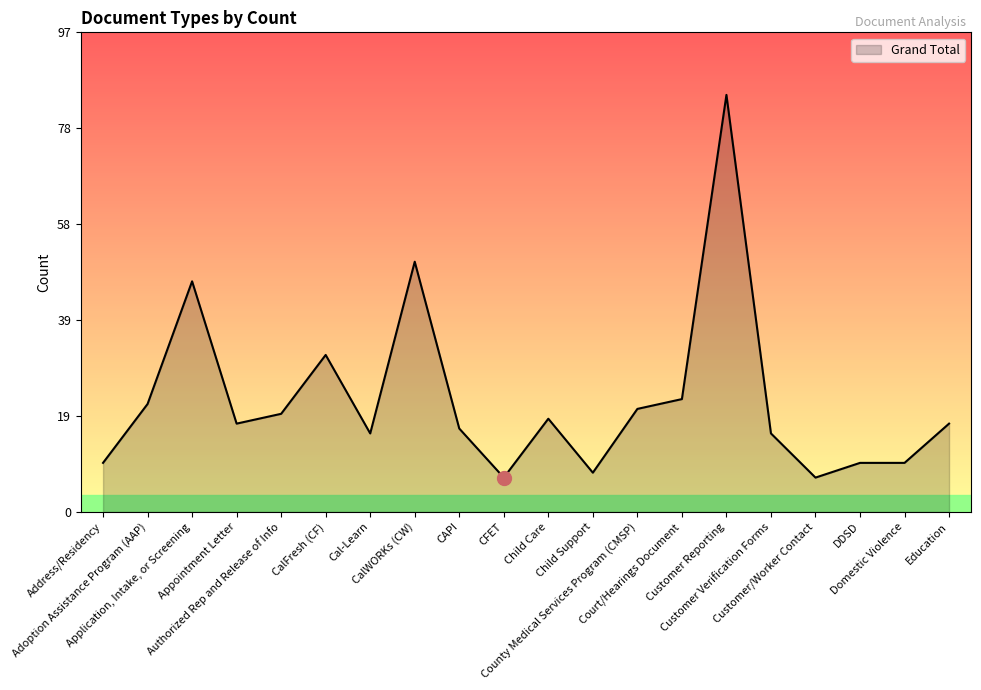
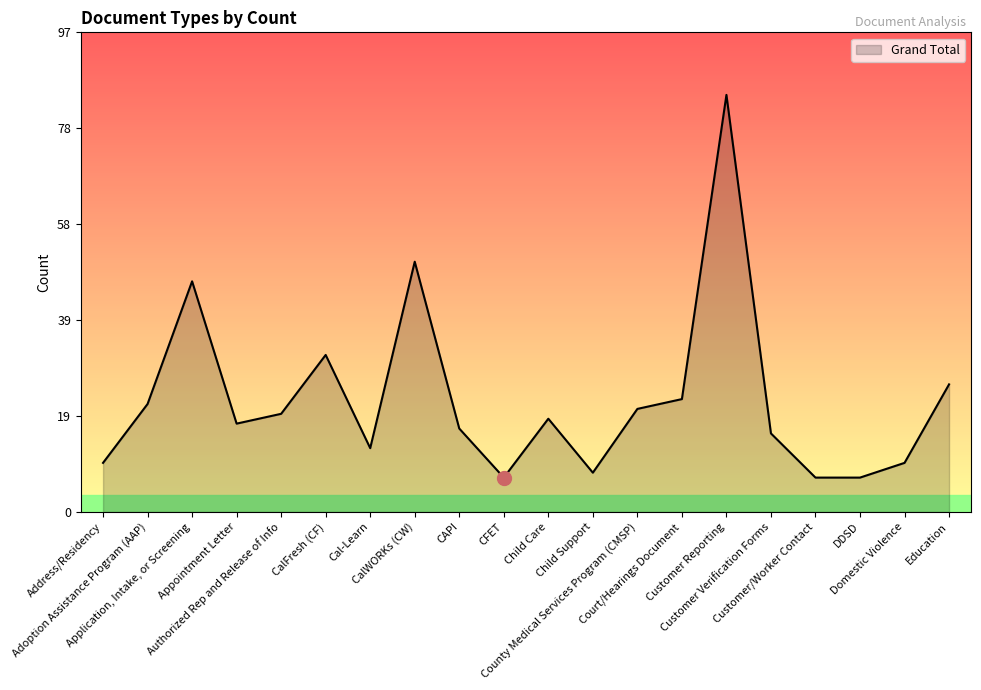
  {
    "Grand Total": {
      "Address/Residency": 10,
      "Adoption Assistance Program (AAP)": 22,
      "Application, Intake, or Screening": 47,
      "Appointment Letter": 18,
      "Authorized Rep and Release of Info": 20,
      "CalFresh (CF)": 32,
-     "Cal-Learn": 16,
+     "Cal-Learn": 13,
      "CalWORKs (CW)": 51,
      "CAPI": 17,
      "Child Care": 19,
      "Child Support": 8,
      "County Medical Services Program (CMSP)": 21,
      "Court/Hearings Document": 23,
      "Customer Reporting": 85,
      "Customer Verification Forms": 16,
      "Customer/Worker Contact": 7,
-     "DDSD": 10,
+     "DDSD": 7,
      "Domestic Violence": 10,
-     "Education": 18
+     "Education": 26
    }
  }
